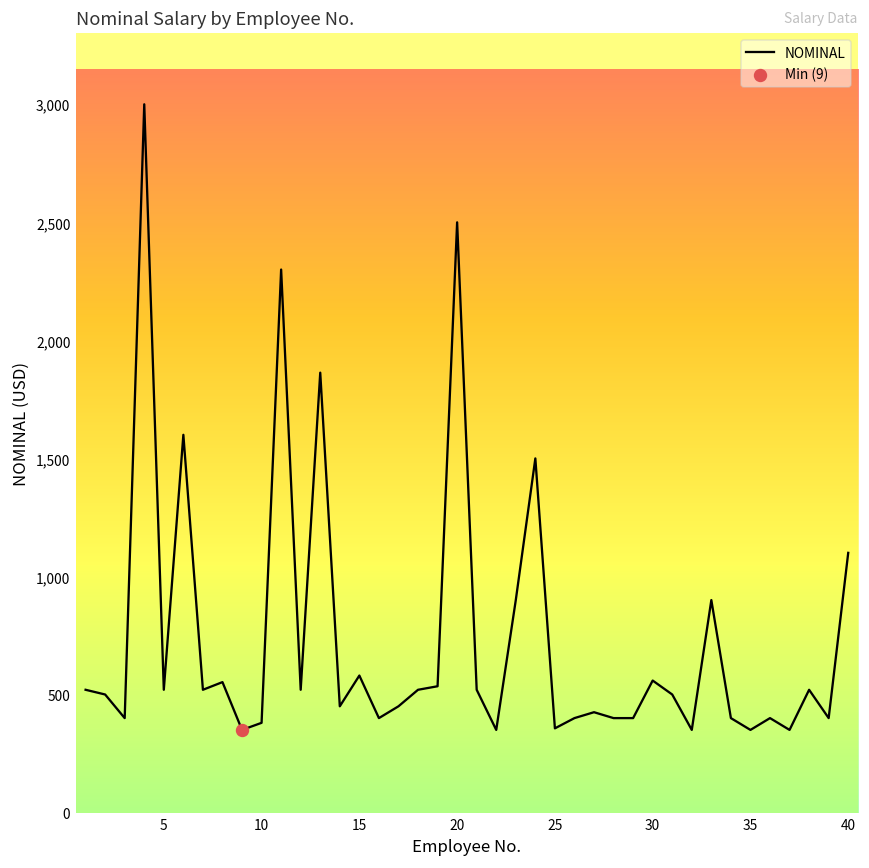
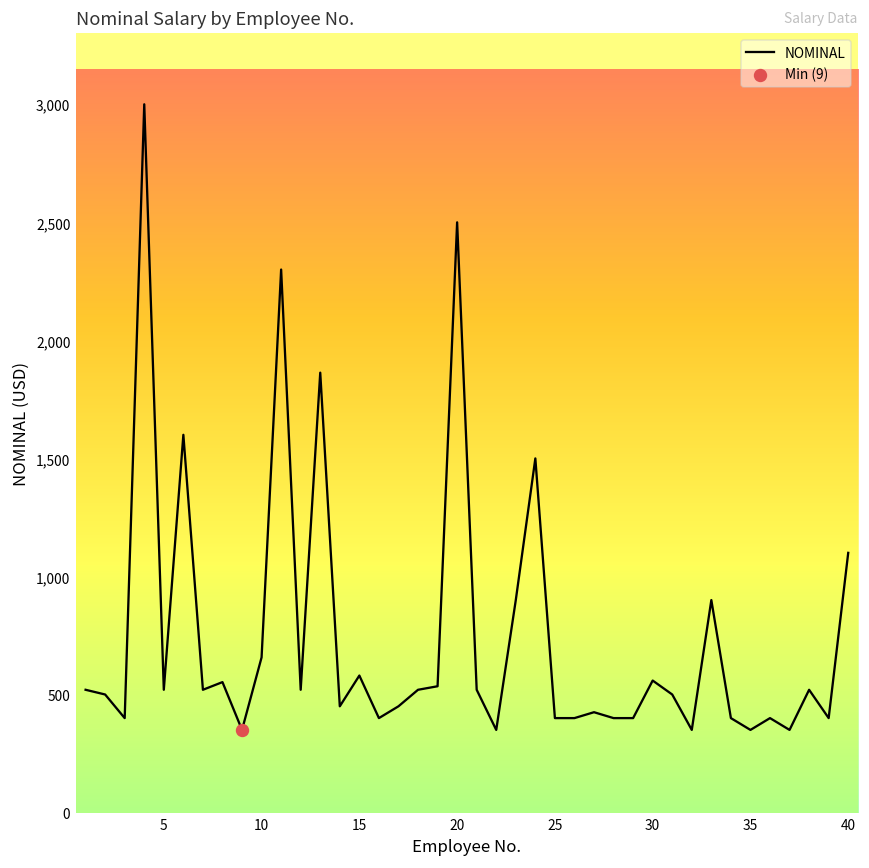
  {
    "NOMINAL": {
      "5": "520",
-     "10": "380",
+     "10": "660",
      "15": "580",
      "20": "2,500",
-     "25": "360",
+     "25": "400",
      "30": "560",
      "35": "350",
      "40": "1,100"
    }
  }
